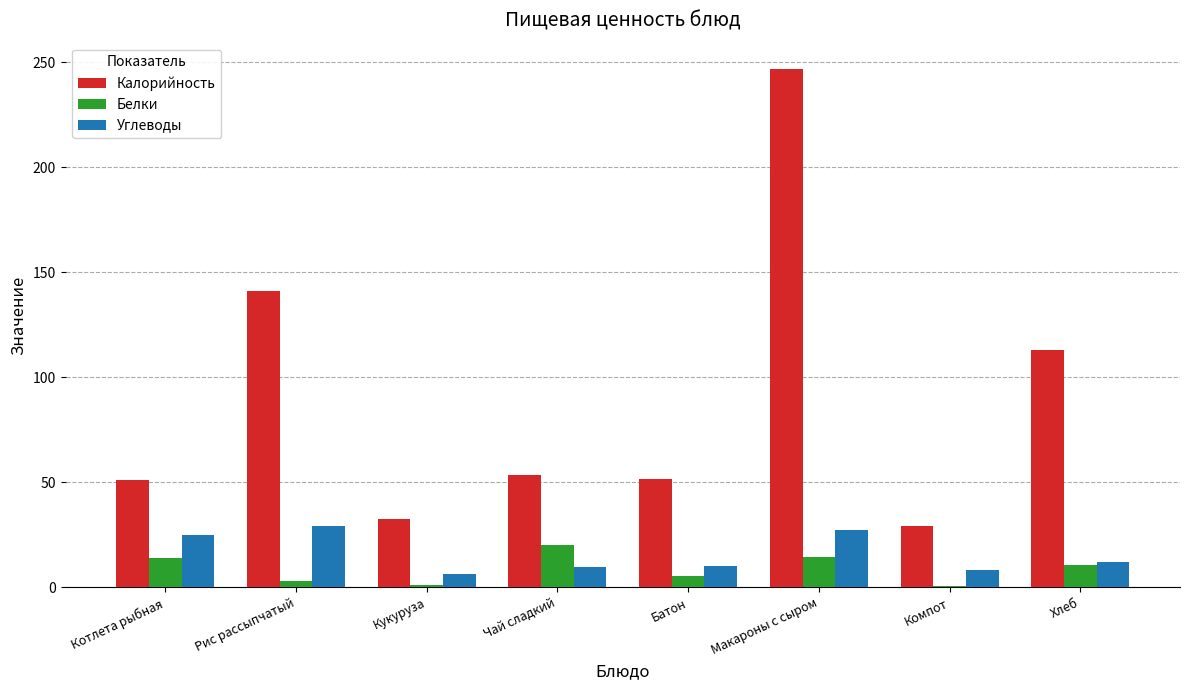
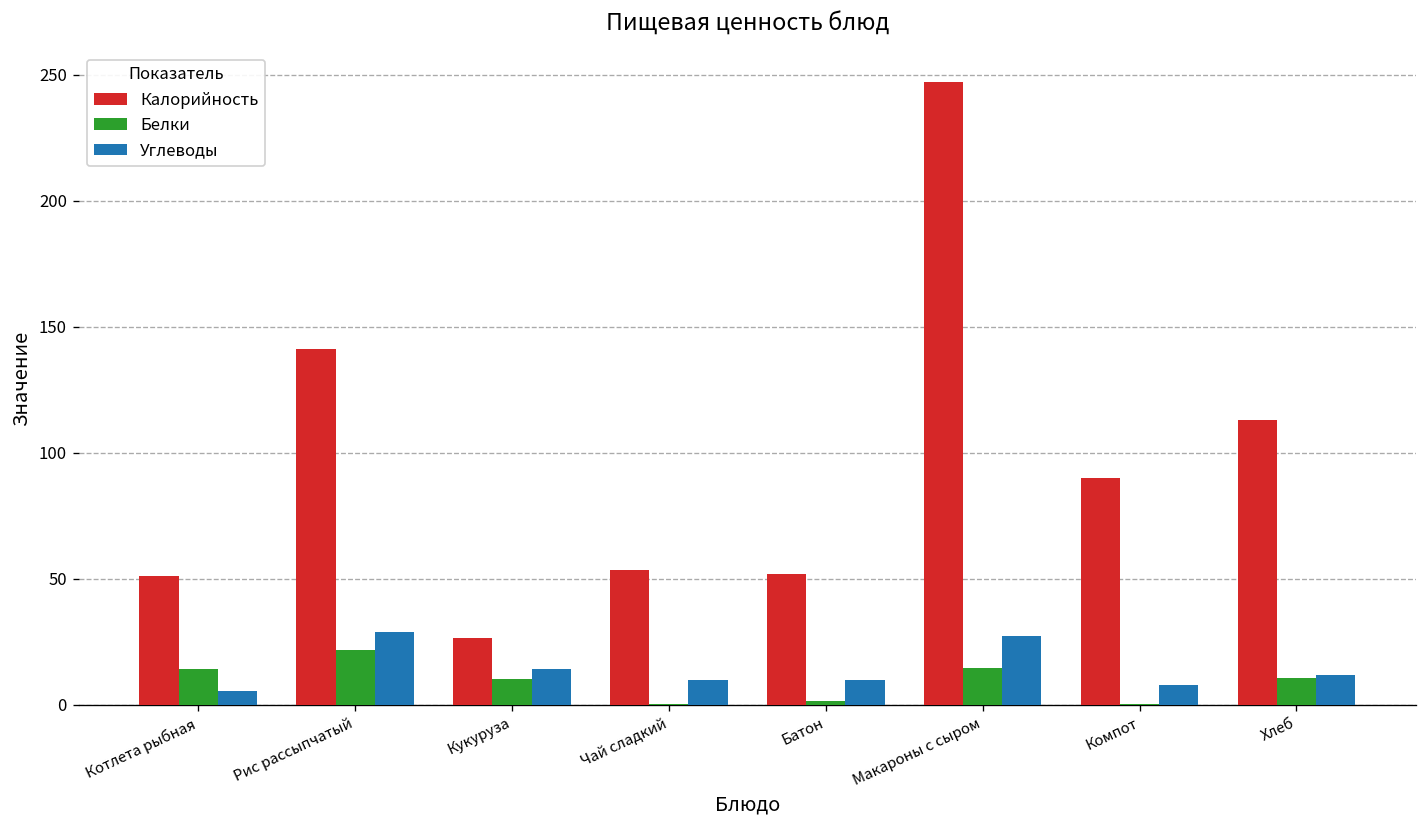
  {
    "Калорийность": {
      "Котлета рыбная": 51,
      "Рис рассыпчатый": 141,
-     "Кукуруза": 33,
+     "Кукуруза": 26,
      "Чай сладкий": 54,
      "Батон": 52,
      "Макароны с сыром": 247,
-     "Компот": 29,
+     "Компот": 90,
      "Хлеб": 113
    },
    "Белки": {
      "Котлета рыбная": 14,
-     "Рис рассыпчатый": 3,
-     "Кукуруза": 1,
-     "Чай сладкий": 20,
-     "Батон": 5,
+     "Рис рассыпчатый": 22,
+     "Кукуруза": 10,
+     "Чай сладкий": 0,
+     "Батон": 2,
      "Макароны с сыром": 14,
      "Хлеб": 11
    },
    "Углеводы": {
-     "Котлета рыбная": 25,
+     "Котлета рыбная": 6,
      "Рис рассыпчатый": 29,
-     "Кукуруза": 6,
+     "Кукуруза": 14,
      "Чай сладкий": 10,
      "Батон": 10,
      "Макароны с сыром": 27,
      "Компот": 8,
      "Хлеб": 12
    }
  }
